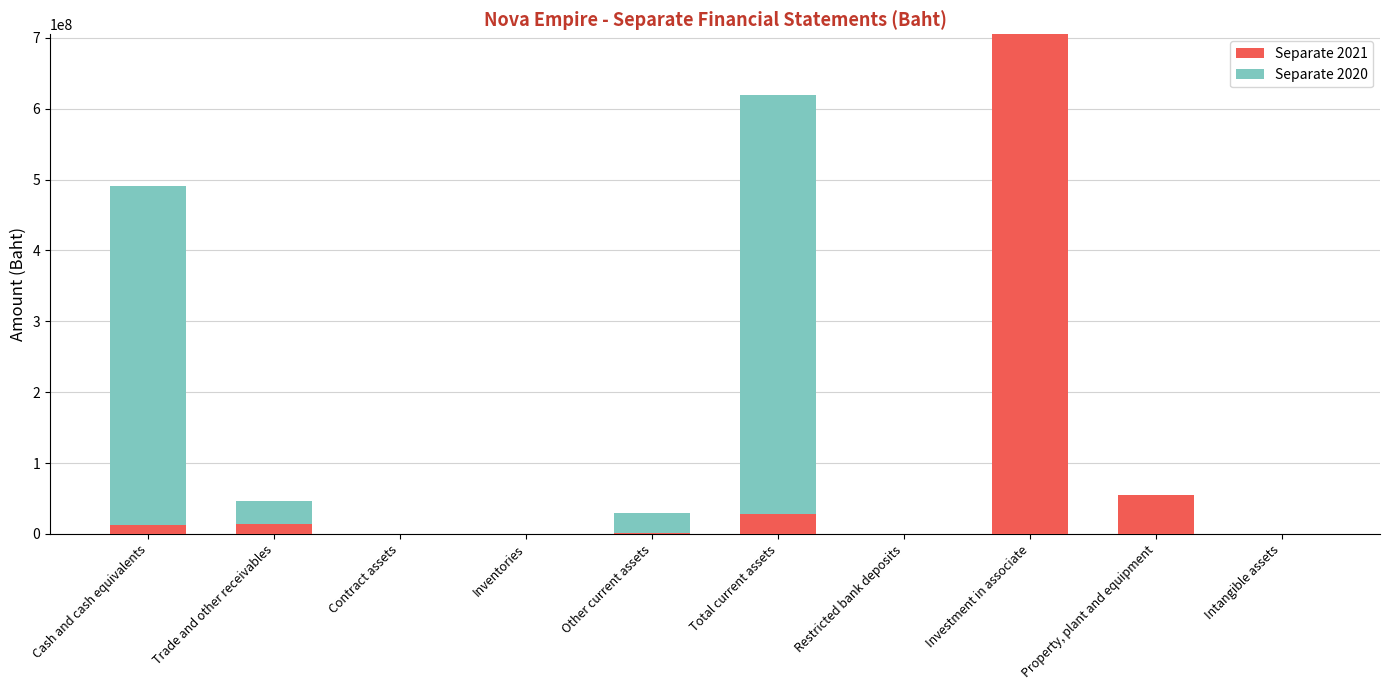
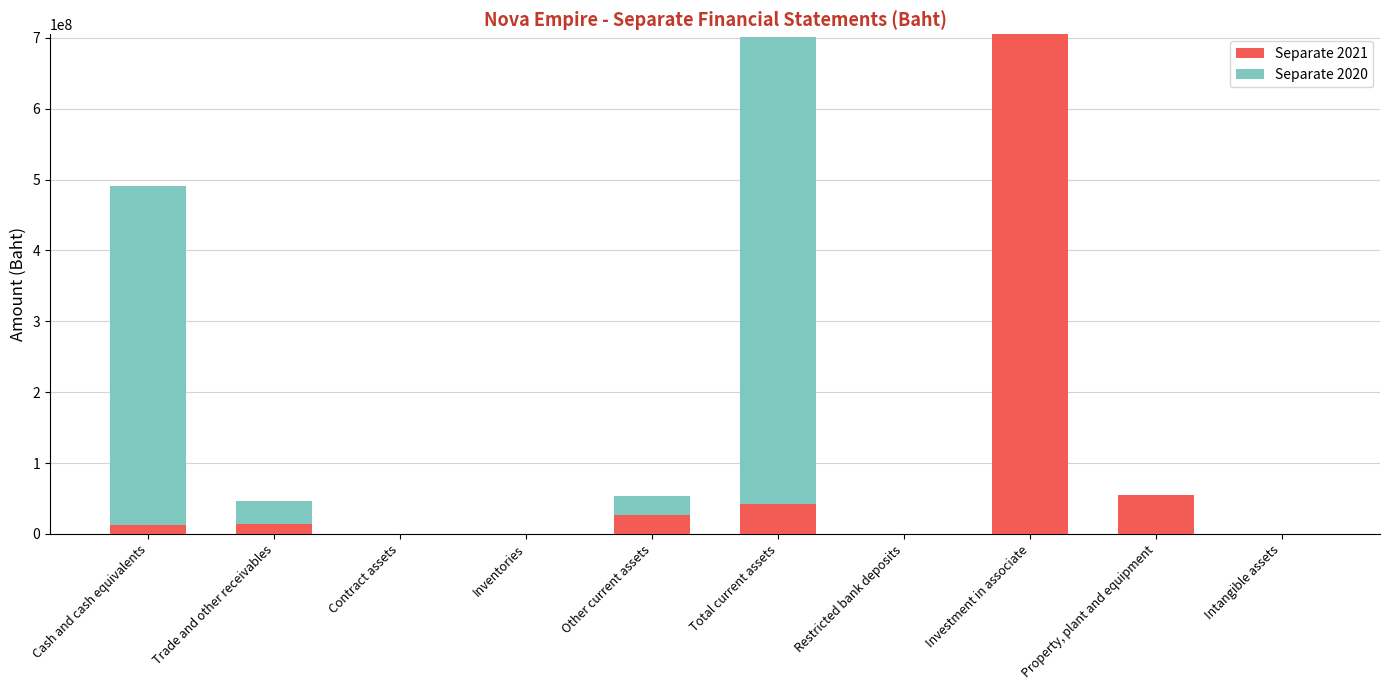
  {
    "Separate 2021": {
      "Cash and cash equivalents": 10000000,
      "Trade and other receivables": 10000000,
      "Contract assets": 0,
      "Inventories": 0,
-     "Other current assets": 0,
-     "Total current assets": 30000000,
+     "Other current assets": 30000000,
+     "Total current assets": 40000000,
      "Restricted bank deposits": 0,
      "Investment in associate": 700000000,
      "Property, plant and equipment": 50000000
    },
    "Separate 2020": {
      "Cash and cash equivalents": 480000000,
      "Trade and other receivables": 30000000,
      "Contract assets": 0,
      "Inventories": 0,
      "Other current assets": 30000000,
-     "Total current assets": 590000000,
+     "Total current assets": 660000000,
      "Restricted bank deposits": 0,
      "Investment in associate": 0,
      "Property, plant and equipment": 0,
      "Intangible assets": 0
    }
  }
